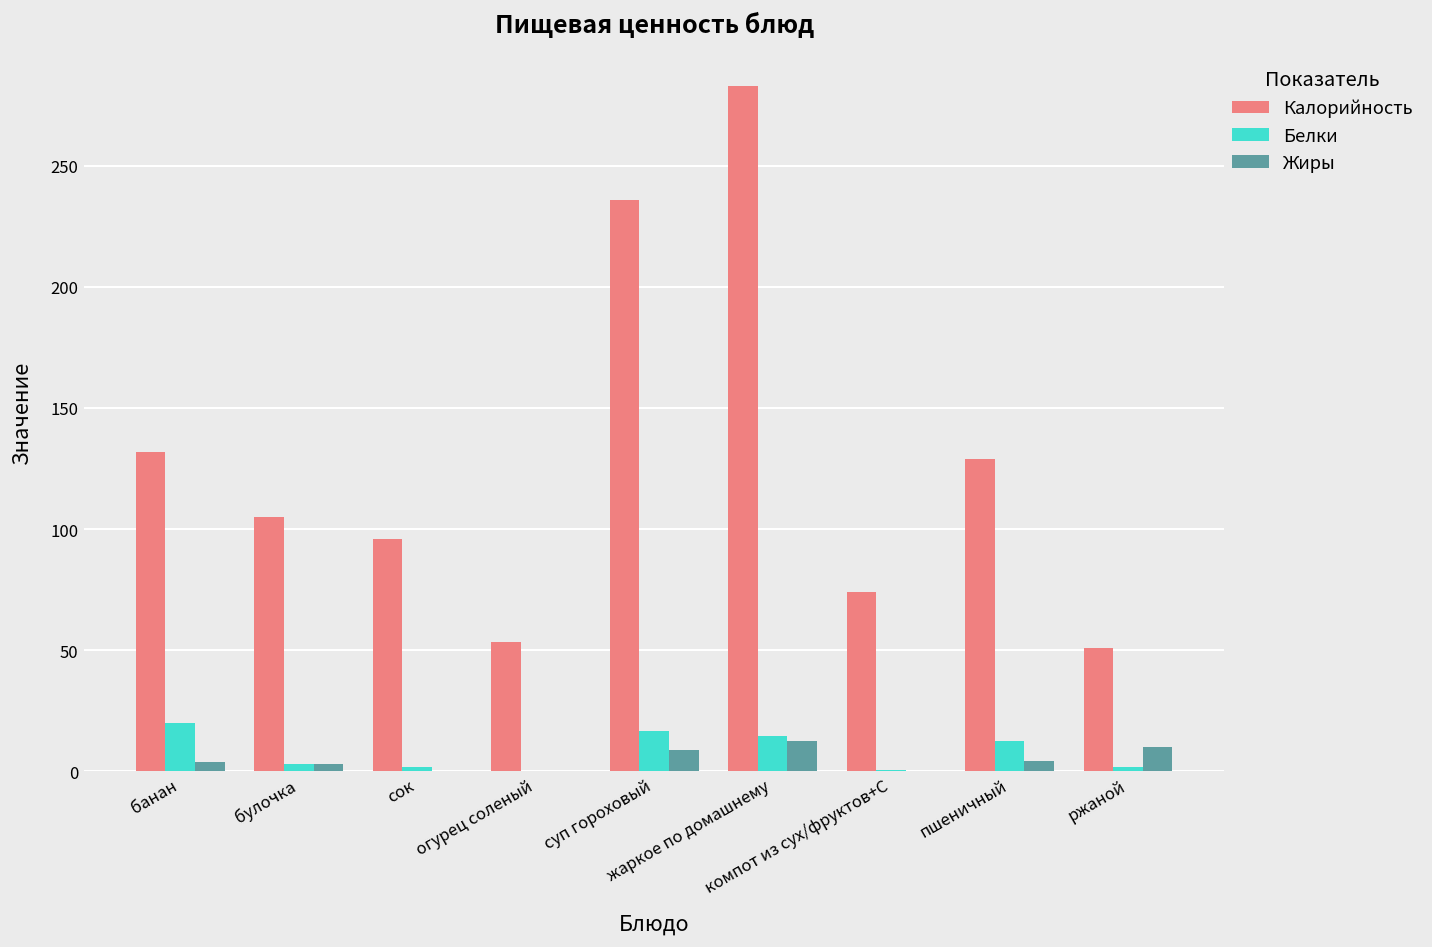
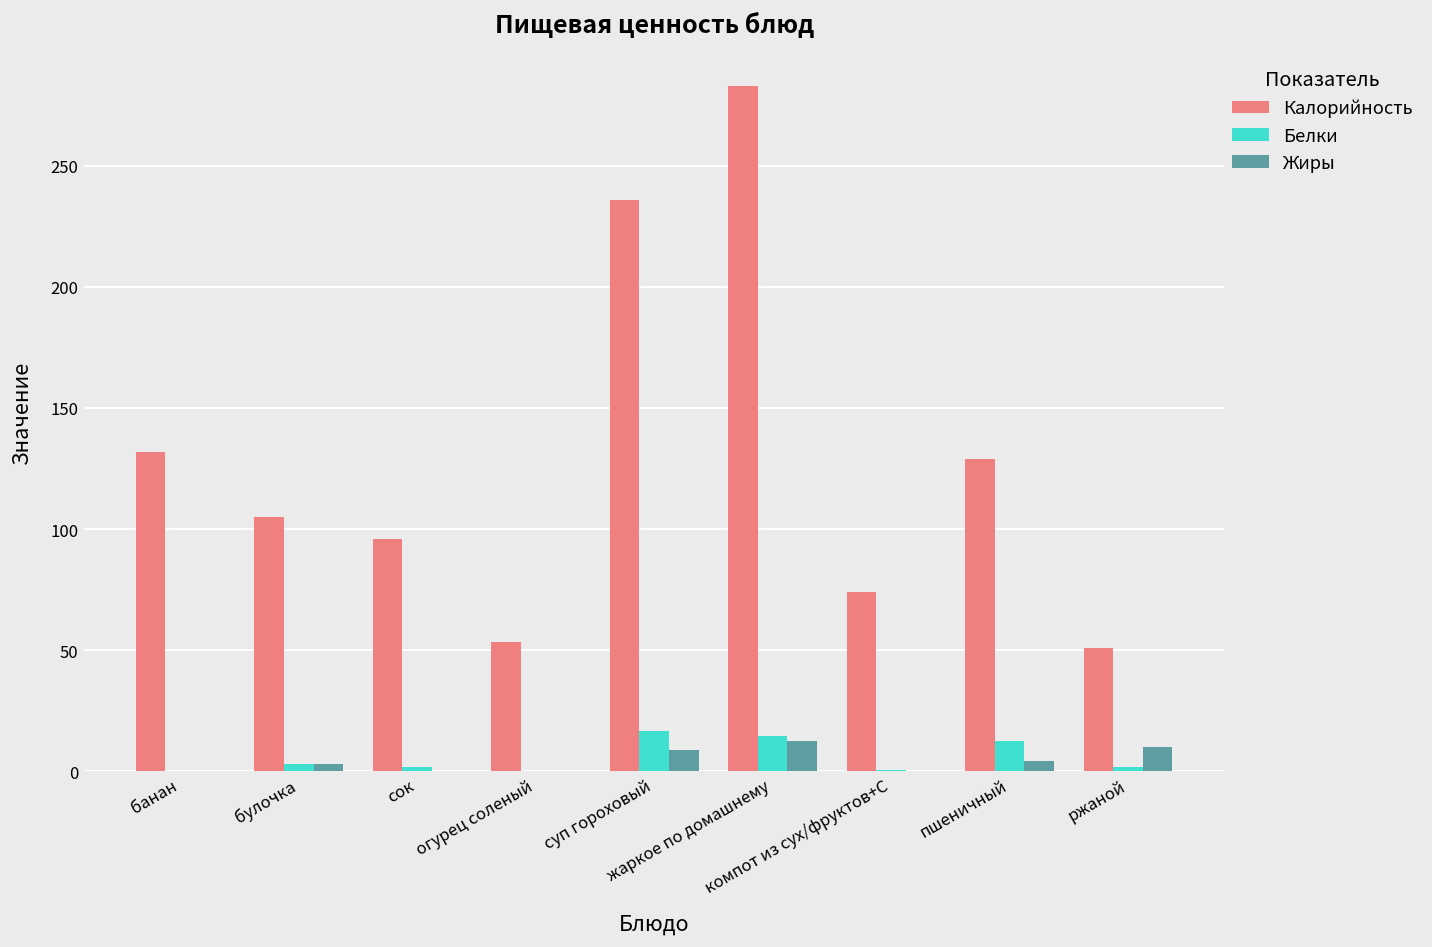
  {
    "Калорийность": {
      "банан": 132,
      "булочка": 105,
      "сок": 96,
      "огурец соленый": 54,
      "суп гороховый": 236,
      "жаркое по домашнему": 283,
      "компот из сух/фруктов+С": 74,
      "пшеничный": 129,
      "ржаной": 51
    },
    "Белки": {
-     "банан": 20,
+     "банан": 0,
      "булочка": 3,
      "сок": 2,
      "суп гороховый": 17,
      "жаркое по домашнему": 15,
      "пшеничный": 13,
      "ржаной": 2
    },
    "Жиры": {
-     "банан": 4,
+     "банан": 0,
      "булочка": 3,
      "огурец соленый": 0,
      "суп гороховый": 9,
      "жаркое по домашнему": 13,
      "компот из сух/фруктов+С": 0,
      "пшеничный": 4,
      "ржаной": 10
    }
  }
